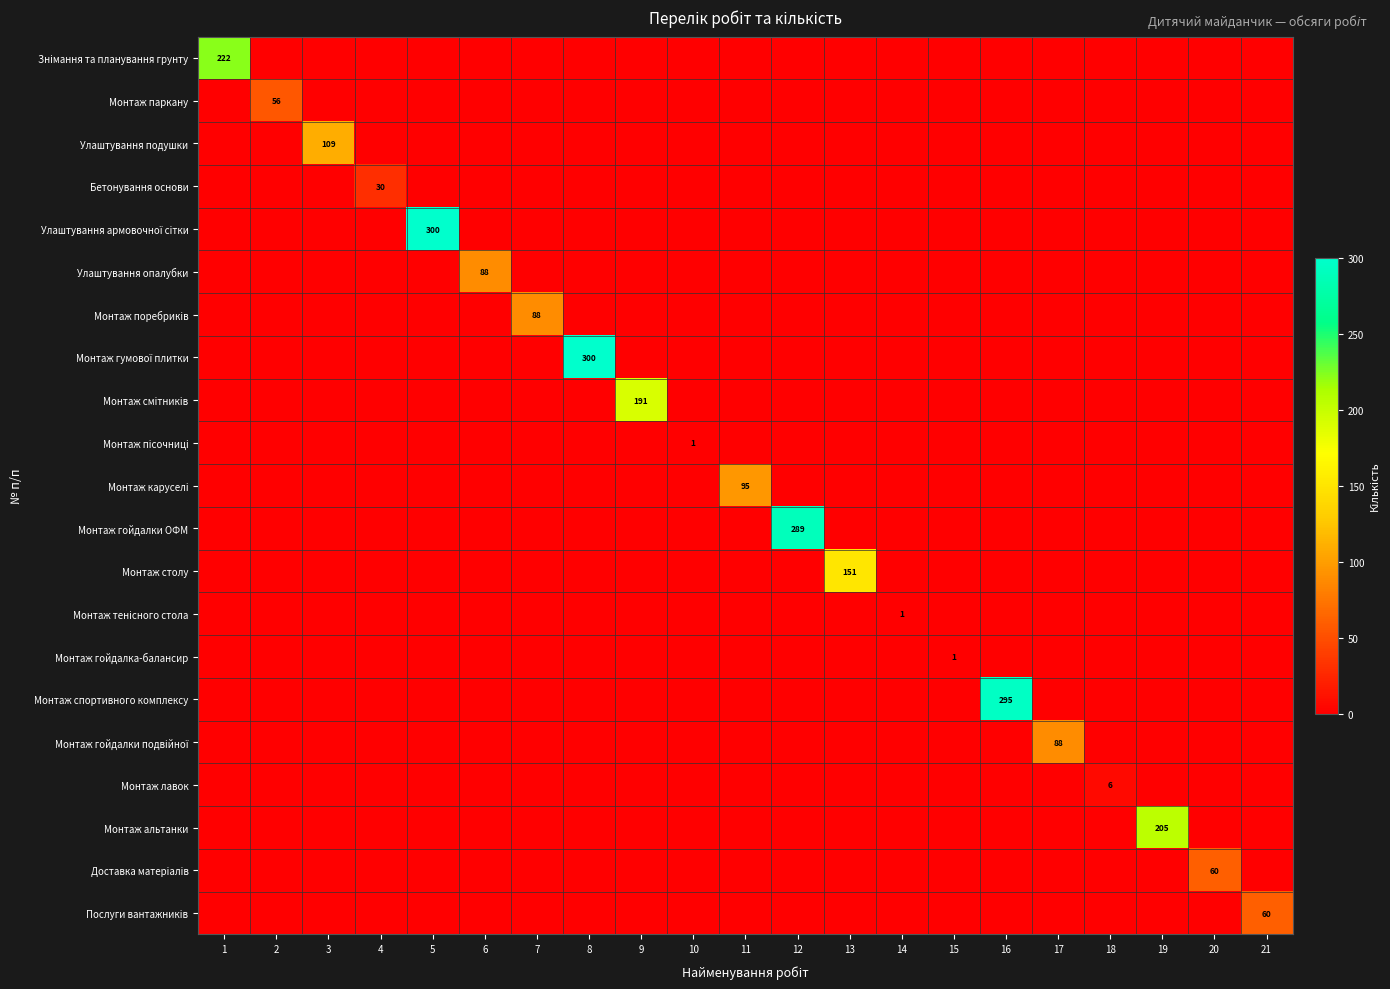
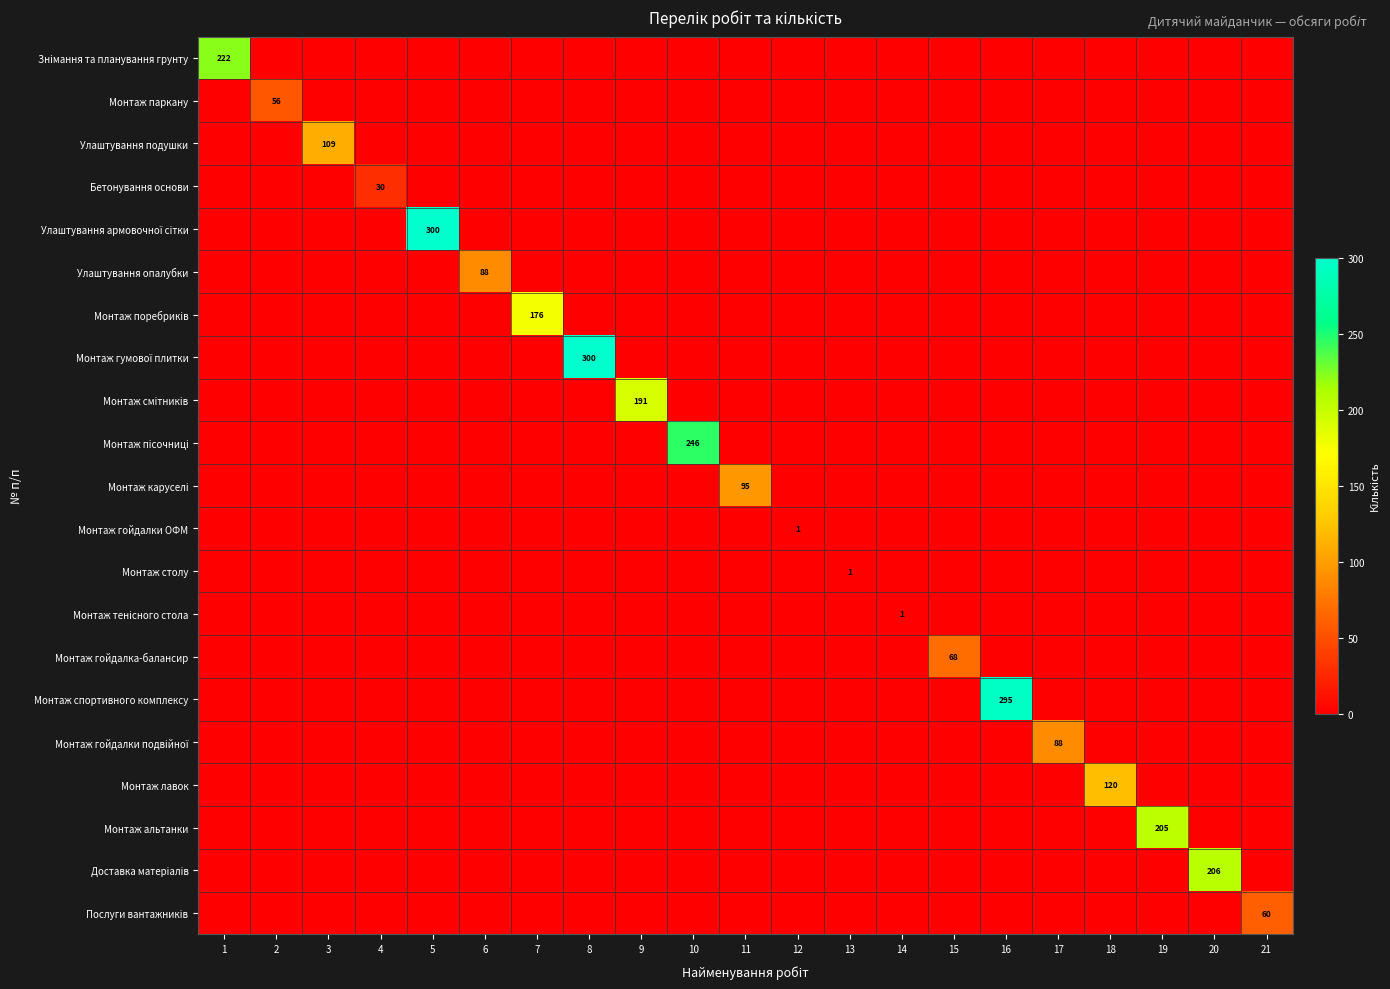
  {
    "Знімання та планування грунту": {
      "1": 222
    },
    "Монтаж паркану": {
      "2": 56
    },
    "Улаштування подушки": {
      "3": 109
    },
    "Бетонування основи": {
      "4": 30
    },
    "Улаштування армовочної сітки": {
      "5": 300
    },
    "Улаштування опалубки": {
      "6": 88
    },
    "Монтаж поребриків": {
-     "7": 88
+     "7": 176
    },
    "Монтаж гумової плитки": {
      "8": 300
    },
    "Монтаж смітників": {
      "9": 191
    },
    "Монтаж пісочниці": {
-     "10": 1
+     "10": 246
    },
    "Монтаж каруселі": {
      "11": 95
    },
    "Монтаж гойдалки ОФМ": {
-     "12": 289
+     "12": 1
    },
    "Монтаж столу": {
-     "13": 151
+     "13": 1
    },
    "Монтаж тенісного стола": {
      "14": 1
    },
    "Монтаж гойдалка-балансир": {
-     "15": 1
+     "15": 68
    },
    "Монтаж спортивного комплексу": {
      "16": 295
    },
    "Монтаж гойдалки подвійної": {
      "17": 88
    },
    "Монтаж лавок": {
-     "18": 6
+     "18": 120
    },
    "Монтаж альтанки": {
      "19": 205
    },
    "Доставка матеріалів": {
-     "20": 60
+     "20": 206
    },
    "Послуги вантажників": {
      "21": 60
    }
  }
